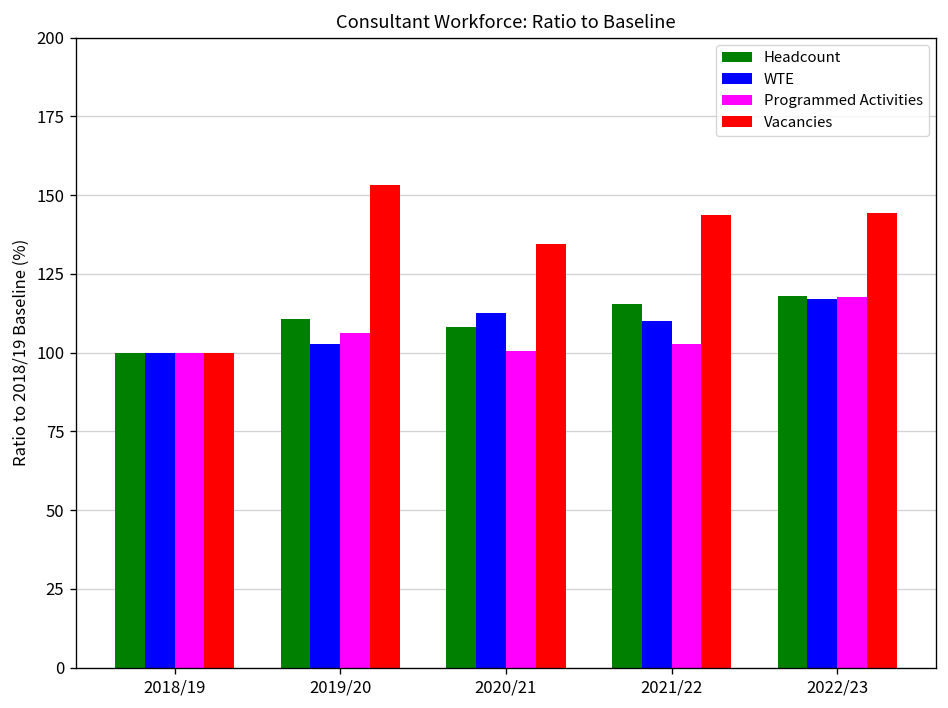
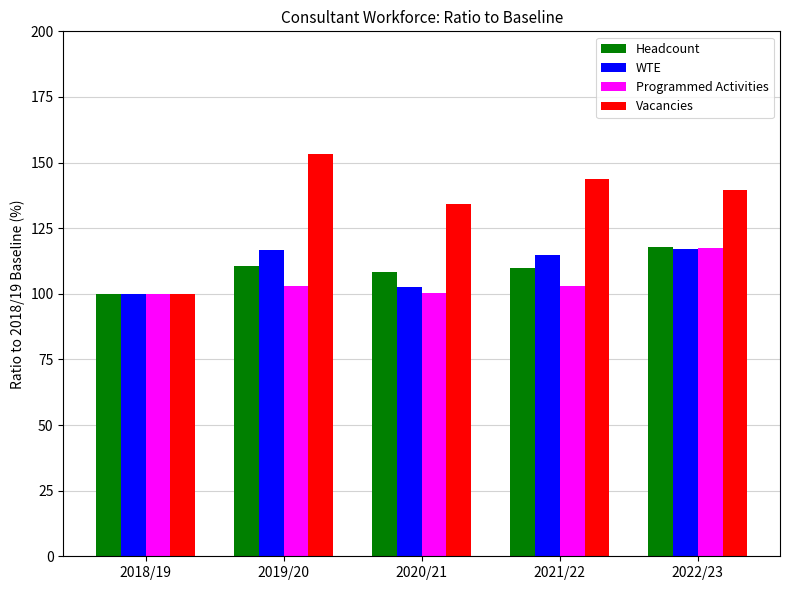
  {
    "Headcount": {
      "2018/19": 100,
      "2019/20": 111,
      "2020/21": 108,
-     "2021/22": 115,
+     "2021/22": 110,
      "2022/23": 118
    },
    "WTE": {
      "2018/19": 100,
-     "2019/20": 103,
-     "2020/21": 112,
-     "2021/22": 110,
+     "2019/20": 117,
+     "2020/21": 103,
+     "2021/22": 115,
      "2022/23": 117
    },
    "Programmed Activities": {
      "2018/19": 100,
-     "2019/20": 106,
+     "2019/20": 103,
      "2020/21": 100,
      "2021/22": 103,
      "2022/23": 118
    },
    "Vacancies": {
      "2018/19": 100,
      "2019/20": 153,
      "2020/21": 134,
      "2021/22": 144,
-     "2022/23": 144
+     "2022/23": 139
    }
  }
